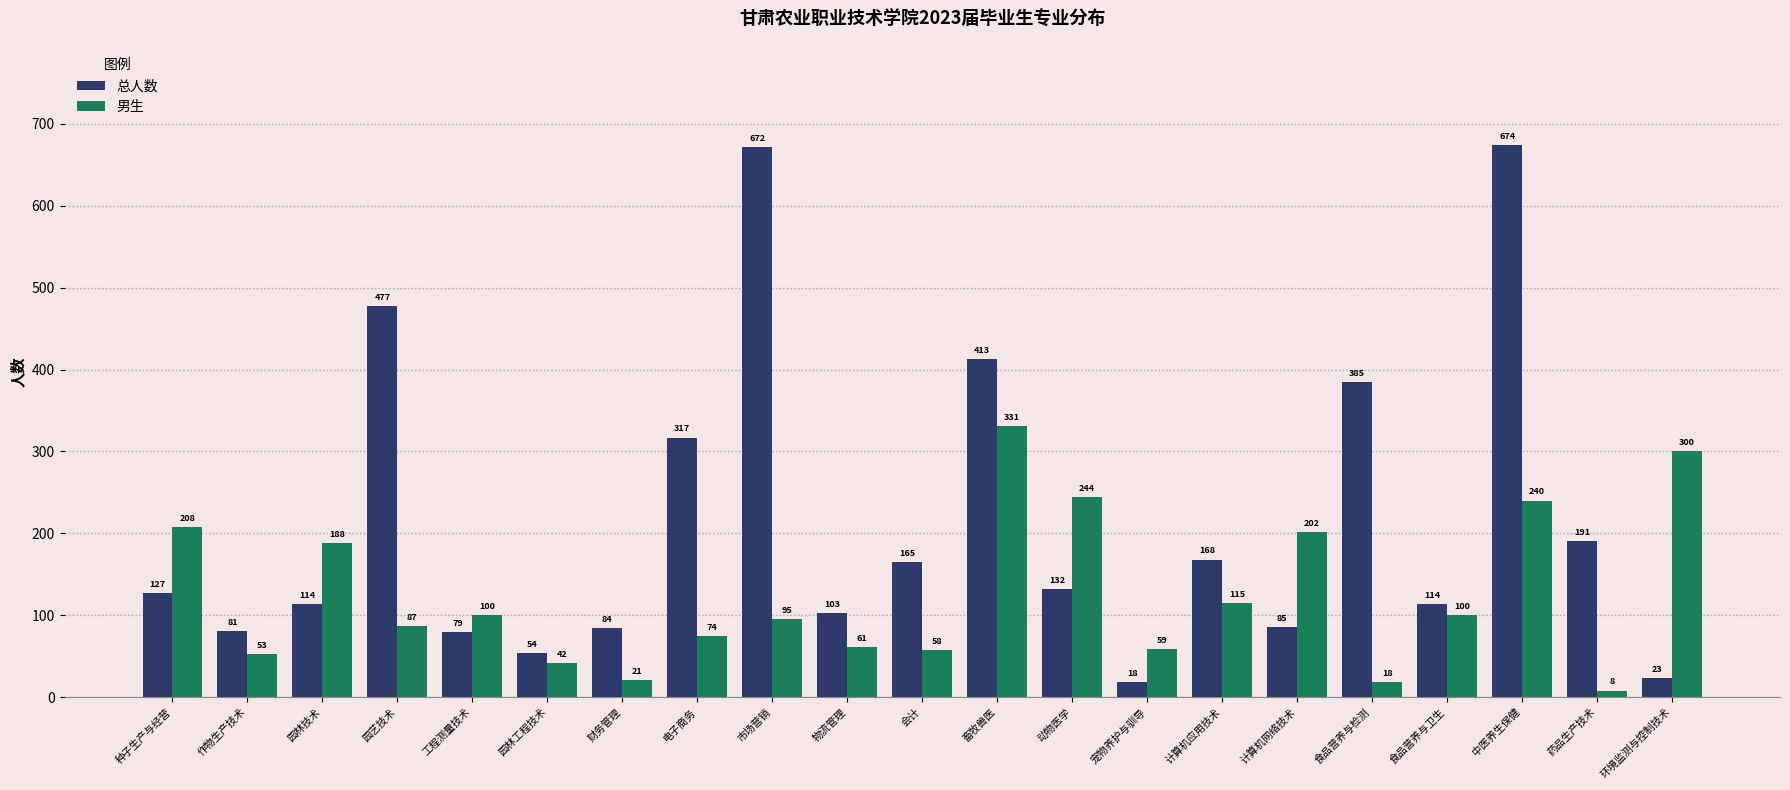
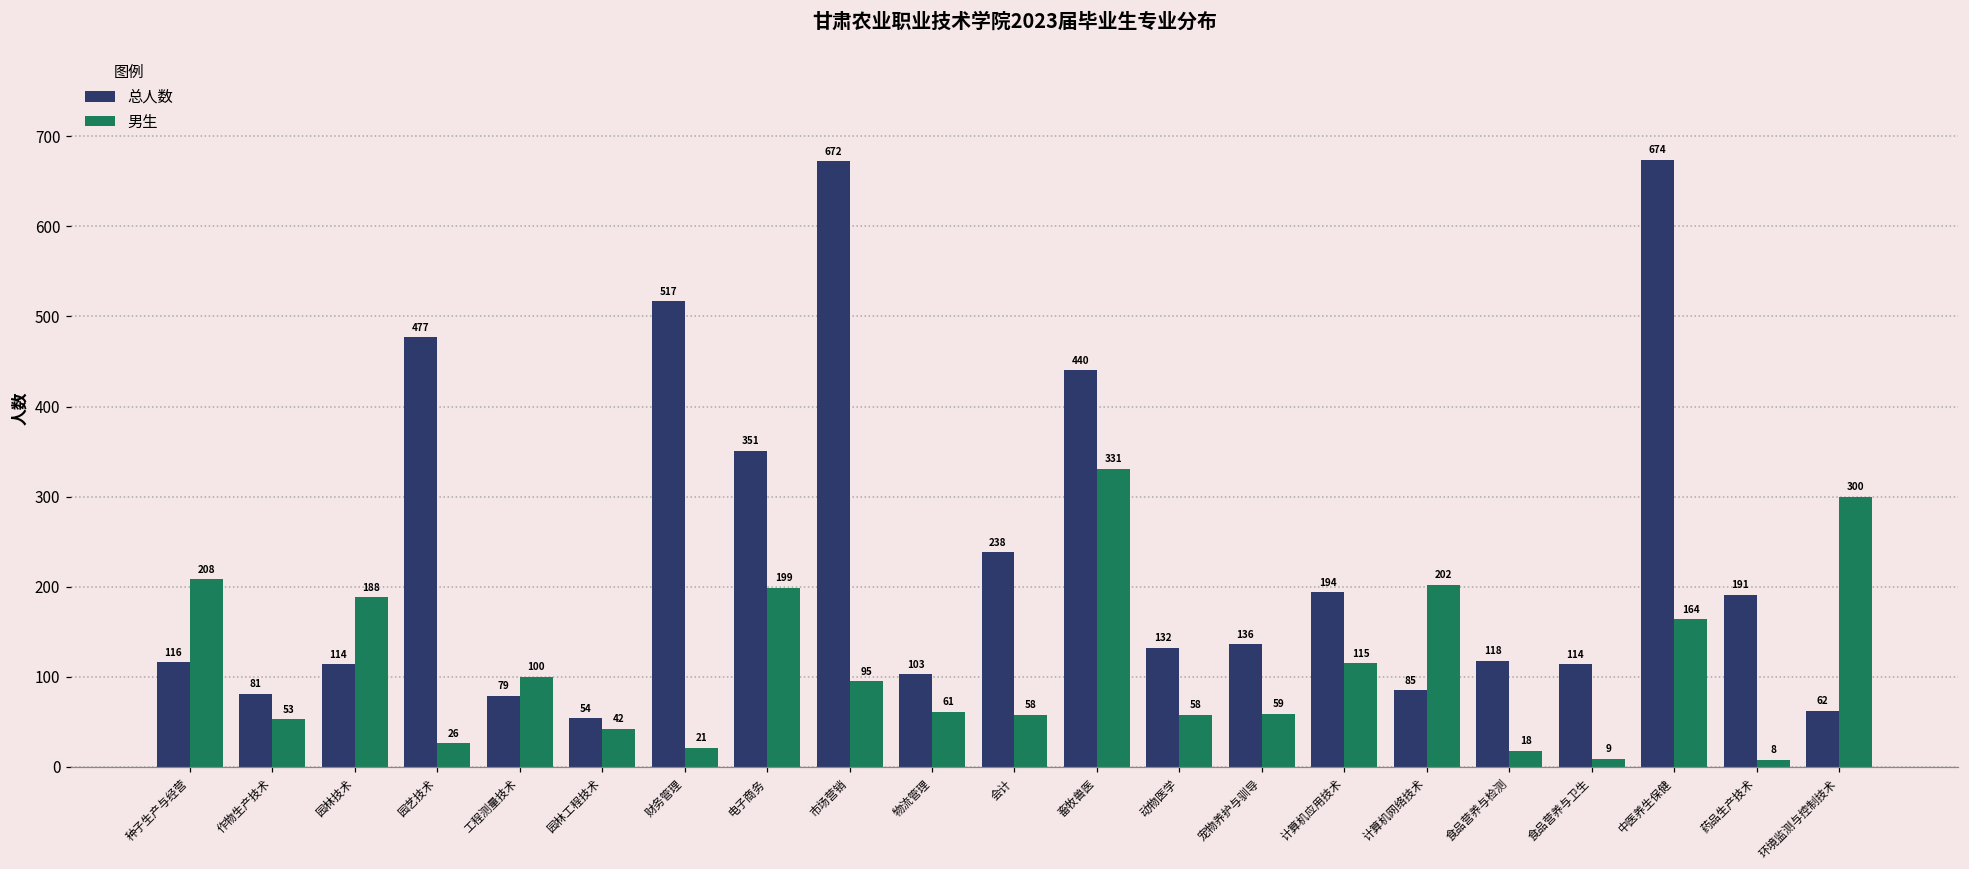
  {
    "总人数": {
-     "种子生产与经营": 127,
+     "种子生产与经营": 116,
      "作物生产技术": 81,
      "园林技术": 114,
      "园艺技术": 477,
      "工程测量技术": 79,
      "园林工程技术": 54,
-     "财务管理": 84,
-     "电子商务": 317,
+     "财务管理": 517,
+     "电子商务": 351,
      "市场营销": 672,
      "物流管理": 103,
-     "会计": 165,
-     "畜牧兽医": 413,
+     "会计": 238,
+     "畜牧兽医": 440,
      "动物医学": 132,
-     "宠物养护与驯导": 18,
-     "计算机应用技术": 168,
+     "宠物养护与驯导": 136,
+     "计算机应用技术": 194,
      "计算机网络技术": 85,
-     "食品营养与检测": 385,
+     "食品营养与检测": 118,
      "食品营养与卫生": 114,
      "中医养生保健": 674,
      "药品生产技术": 191,
-     "环境监测与控制技术": 23
+     "环境监测与控制技术": 62
    },
    "男生": {
      "种子生产与经营": 208,
      "作物生产技术": 53,
      "园林技术": 188,
-     "园艺技术": 87,
+     "园艺技术": 26,
      "工程测量技术": 100,
      "园林工程技术": 42,
      "财务管理": 21,
-     "电子商务": 74,
+     "电子商务": 199,
      "市场营销": 95,
      "物流管理": 61,
      "会计": 58,
      "畜牧兽医": 331,
-     "动物医学": 244,
+     "动物医学": 58,
      "宠物养护与驯导": 59,
      "计算机应用技术": 115,
      "计算机网络技术": 202,
      "食品营养与检测": 18,
-     "食品营养与卫生": 100,
-     "中医养生保健": 240,
+     "食品营养与卫生": 9,
+     "中医养生保健": 164,
      "药品生产技术": 8,
      "环境监测与控制技术": 300
    }
  }
